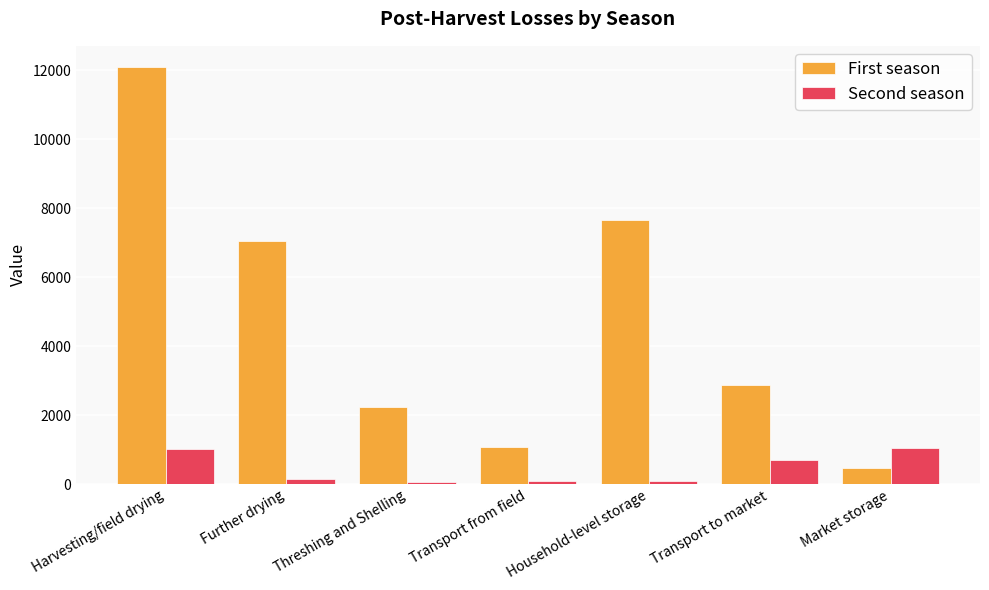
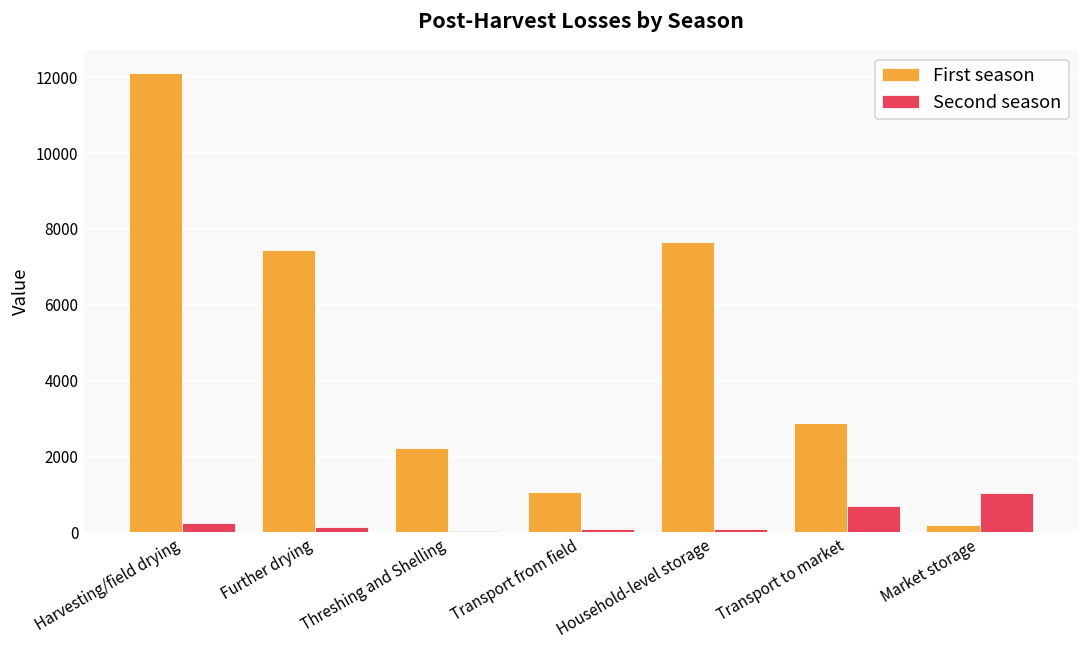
  {
    "First season": {
      "Harvesting/field drying": 12100,
-     "Further drying": 7100,
+     "Further drying": 7400,
      "Threshing and Shelling": 2200,
      "Transport from field": 1100,
      "Household-level storage": 7600,
      "Transport to market": 2900,
-     "Market storage": 500
+     "Market storage": 200
    },
    "Second season": {
-     "Harvesting/field drying": 1000,
+     "Harvesting/field drying": 300,
      "Further drying": 100,
      "Transport from field": 100,
      "Household-level storage": 100,
      "Transport to market": 700,
      "Market storage": 1000
    }
  }
